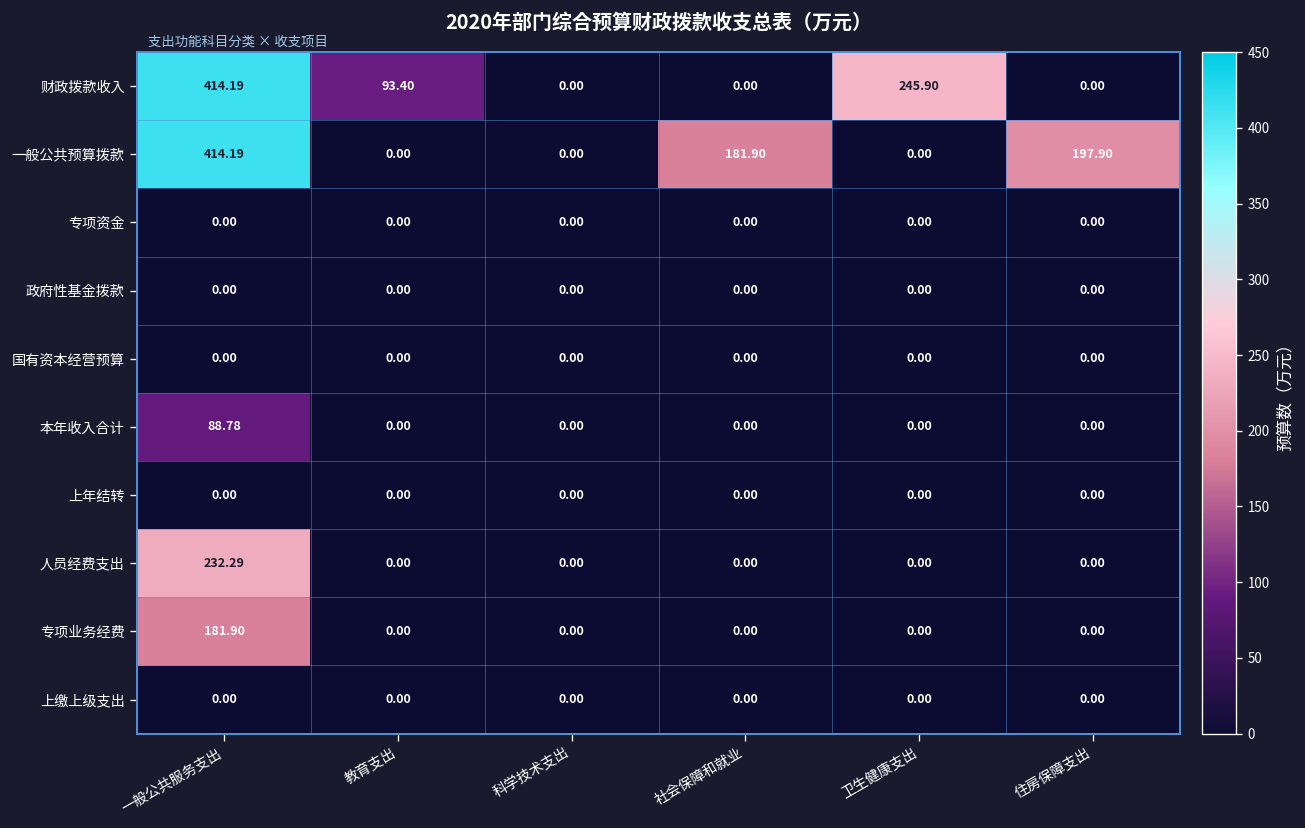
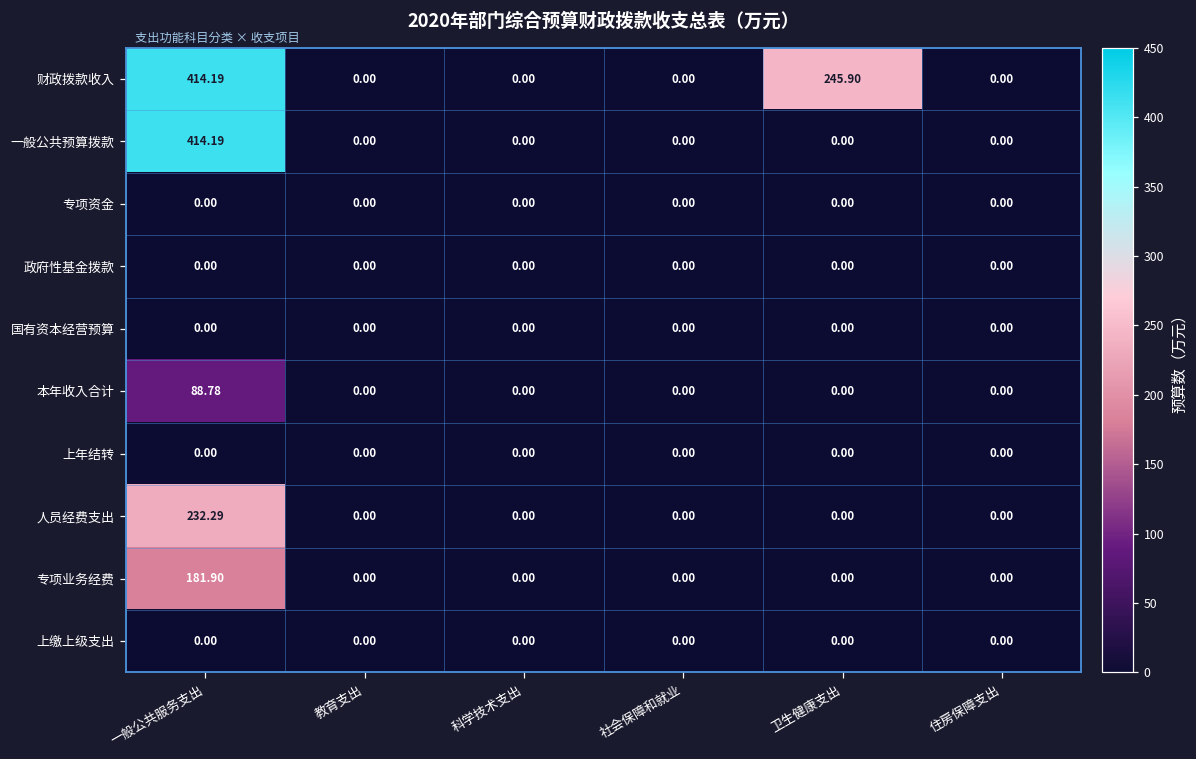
  {
    "财政拨款收入": {
      "一般公共服务支出": 414.19,
-     "教育支出": 93.40,
+     "教育支出": 0.00,
      "科学技术支出": 0.00,
      "社会保障和就业": 0.00,
      "卫生健康支出": 245.90,
      "住房保障支出": 0.00
    },
    "一般公共预算拨款": {
      "一般公共服务支出": 414.19,
      "教育支出": 0.00,
      "科学技术支出": 0.00,
-     "社会保障和就业": 181.90,
+     "社会保障和就业": 0.00,
      "卫生健康支出": 0.00,
-     "住房保障支出": 197.90
+     "住房保障支出": 0.00
    },
    "专项资金": {
      "一般公共服务支出": 0.00,
      "教育支出": 0.00,
      "科学技术支出": 0.00,
      "社会保障和就业": 0.00,
      "卫生健康支出": 0.00,
      "住房保障支出": 0.00
    },
    "政府性基金拨款": {
      "一般公共服务支出": 0.00,
      "教育支出": 0.00,
      "科学技术支出": 0.00,
      "社会保障和就业": 0.00,
      "卫生健康支出": 0.00,
      "住房保障支出": 0.00
    },
    "国有资本经营预算": {
      "一般公共服务支出": 0.00,
      "教育支出": 0.00,
      "科学技术支出": 0.00,
      "社会保障和就业": 0.00,
      "卫生健康支出": 0.00,
      "住房保障支出": 0.00
    },
    "本年收入合计": {
      "一般公共服务支出": 88.78,
      "教育支出": 0.00,
      "科学技术支出": 0.00,
      "社会保障和就业": 0.00,
      "卫生健康支出": 0.00,
      "住房保障支出": 0.00
    },
    "上年结转": {
      "一般公共服务支出": 0.00,
      "教育支出": 0.00,
      "科学技术支出": 0.00,
      "社会保障和就业": 0.00,
      "卫生健康支出": 0.00,
      "住房保障支出": 0.00
    },
    "人员经费支出": {
      "一般公共服务支出": 232.29,
      "教育支出": 0.00,
      "科学技术支出": 0.00,
      "社会保障和就业": 0.00,
      "卫生健康支出": 0.00,
      "住房保障支出": 0.00
    },
    "专项业务经费": {
      "一般公共服务支出": 181.90,
      "教育支出": 0.00,
      "科学技术支出": 0.00,
      "社会保障和就业": 0.00,
      "卫生健康支出": 0.00,
      "住房保障支出": 0.00
    },
    "上缴上级支出": {
      "一般公共服务支出": 0.00,
      "教育支出": 0.00,
      "科学技术支出": 0.00,
      "社会保障和就业": 0.00,
      "卫生健康支出": 0.00,
      "住房保障支出": 0.00
    }
  }
